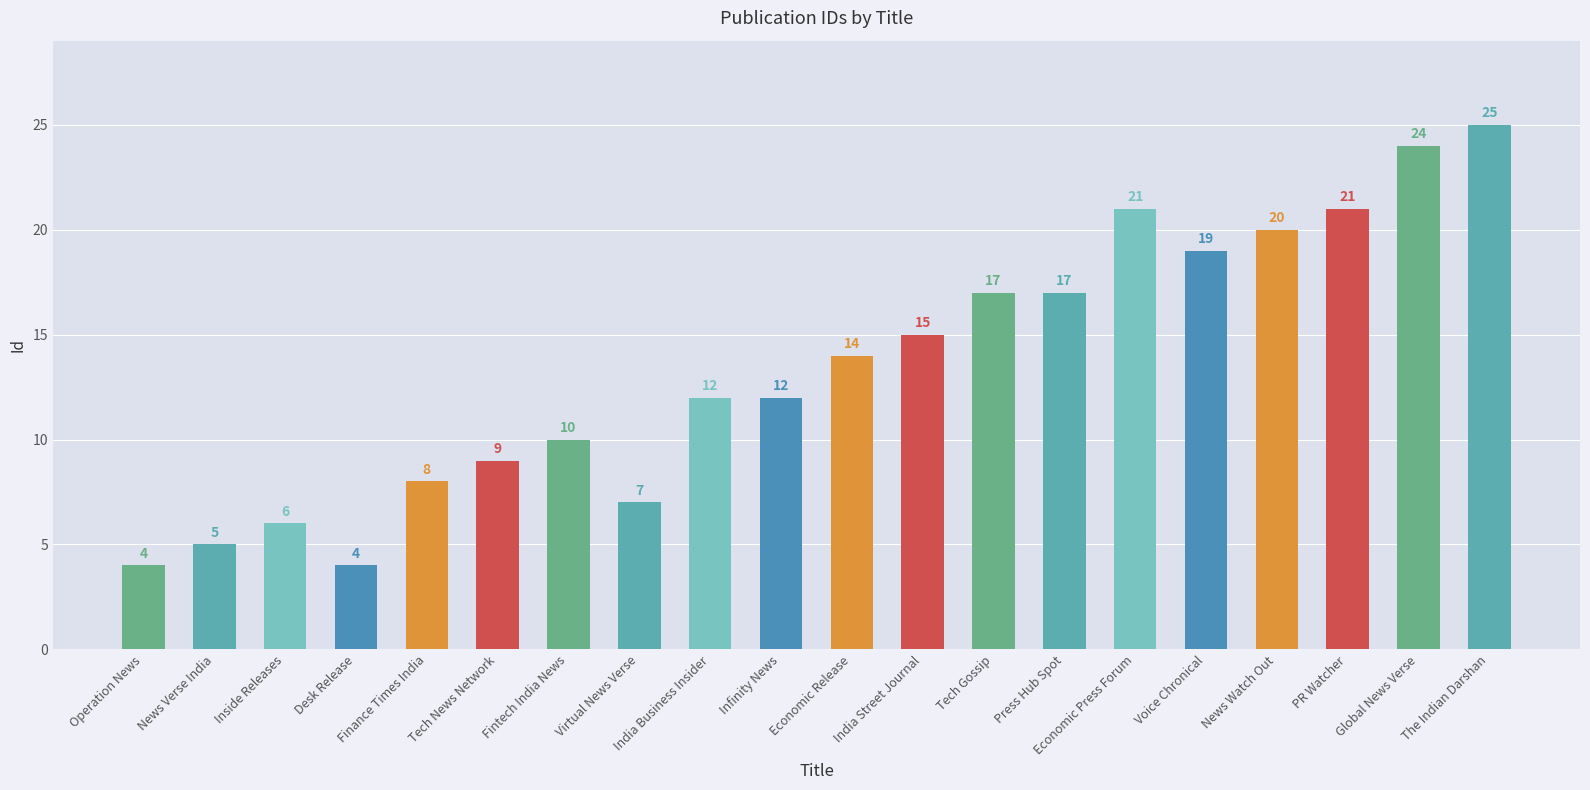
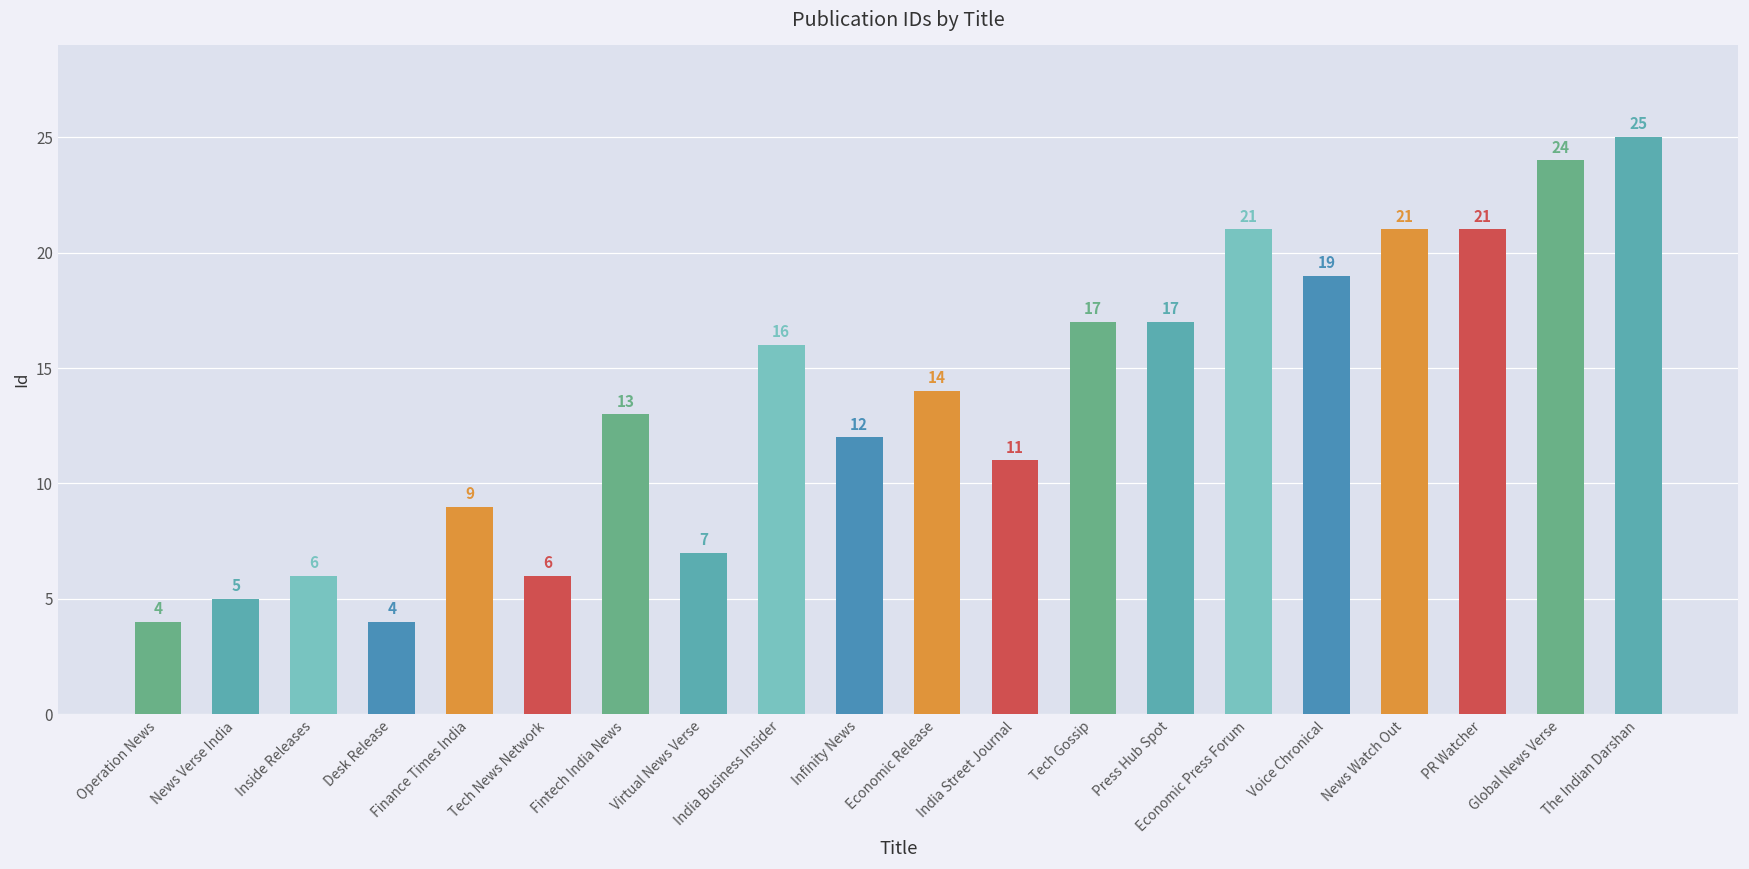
  {
    "Operation News": 4,
    "News Verse India": 5,
    "Inside Releases": 6,
    "Desk Release": 4,
-   "Finance Times India": 8,
-   "Tech News Network": 9,
-   "Fintech India News": 10,
+   "Finance Times India": 9,
+   "Tech News Network": 6,
+   "Fintech India News": 13,
    "Virtual News Verse": 7,
-   "India Business Insider": 12,
+   "India Business Insider": 16,
    "Infinity News": 12,
    "Economic Release": 14,
-   "India Street Journal": 15,
+   "India Street Journal": 11,
    "Tech Gossip": 17,
    "Press Hub Spot": 17,
    "Economic Press Forum": 21,
    "Voice Chronical": 19,
-   "News Watch Out": 20,
+   "News Watch Out": 21,
    "PR Watcher": 21,
    "Global News Verse": 24,
    "The Indian Darshan": 25
  }
